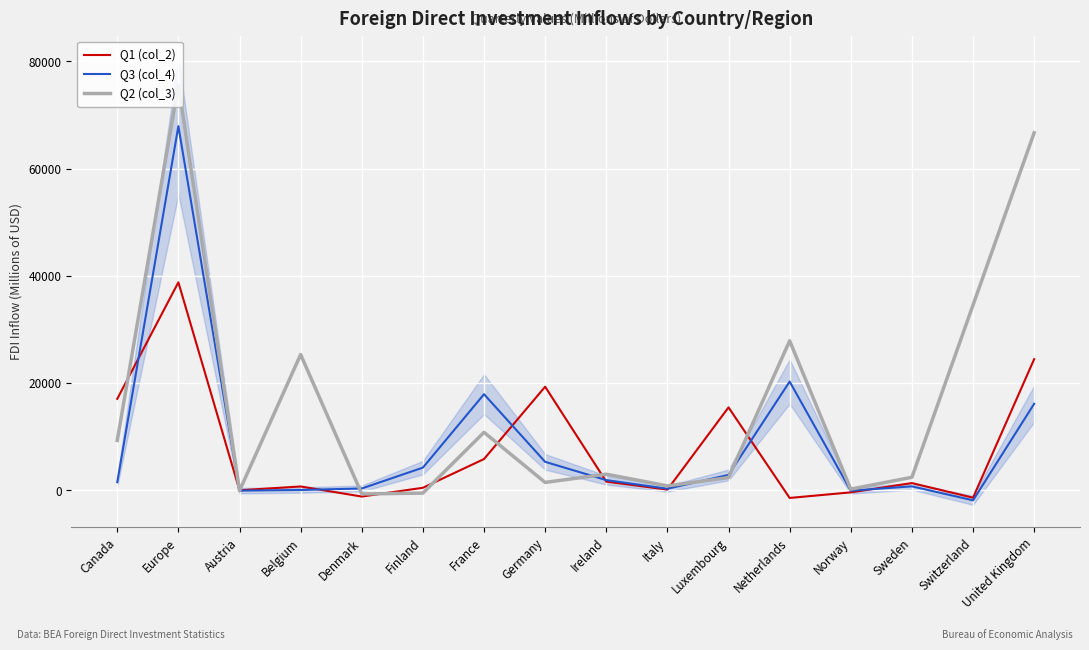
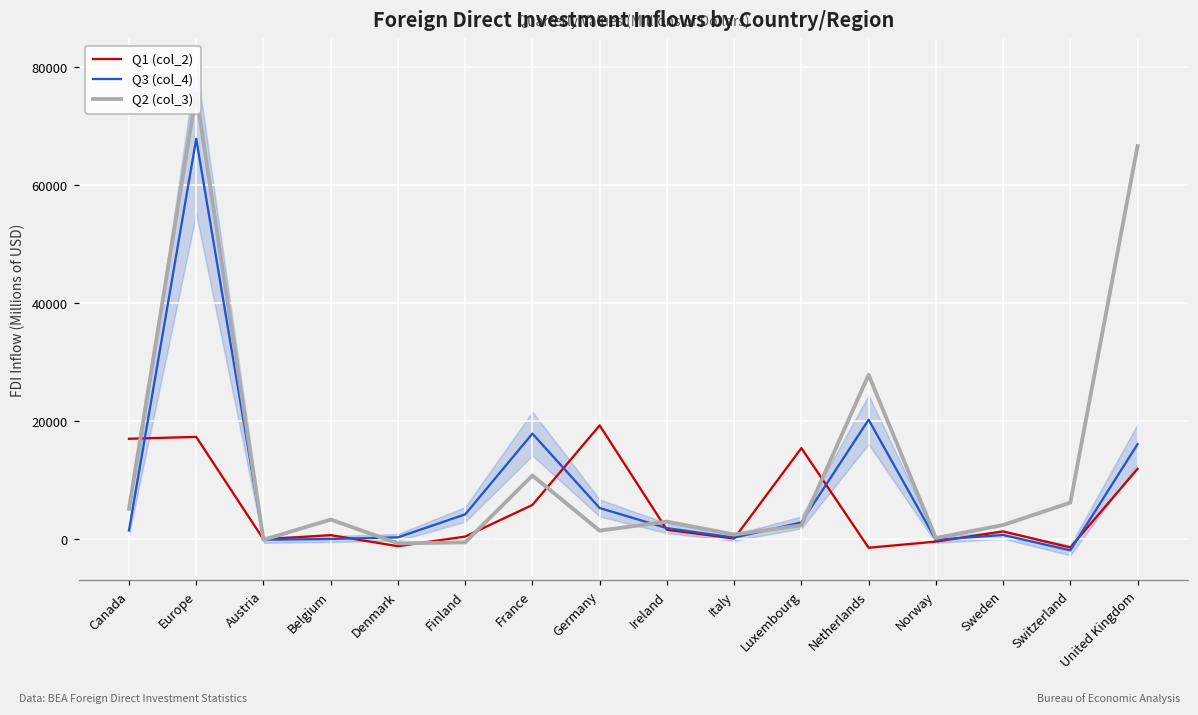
  {
    "Q1 (col_2)": {
      "Canada": 17000,
-     "Europe": 39000,
+     "Europe": 17000,
      "Finland": 0,
      "France": 6000,
      "Germany": 19000,
      "Luxembourg": 15000,
      "Netherlands": -1000,
-     "United Kingdom": 24000
+     "United Kingdom": 12000
    },
    "Q2 (col_3)": {
-     "Canada": 9000,
-     "Belgium": 25000,
+     "Canada": 5000,
+     "Belgium": 3000,
      "Finland": -1000,
      "France": 11000,
      "Germany": 1000,
      "Luxembourg": 2000,
      "Netherlands": 28000,
      "Sweden": 2000,
-     "Switzerland": 35000,
+     "Switzerland": 6000,
      "United Kingdom": 67000
    }
  }
